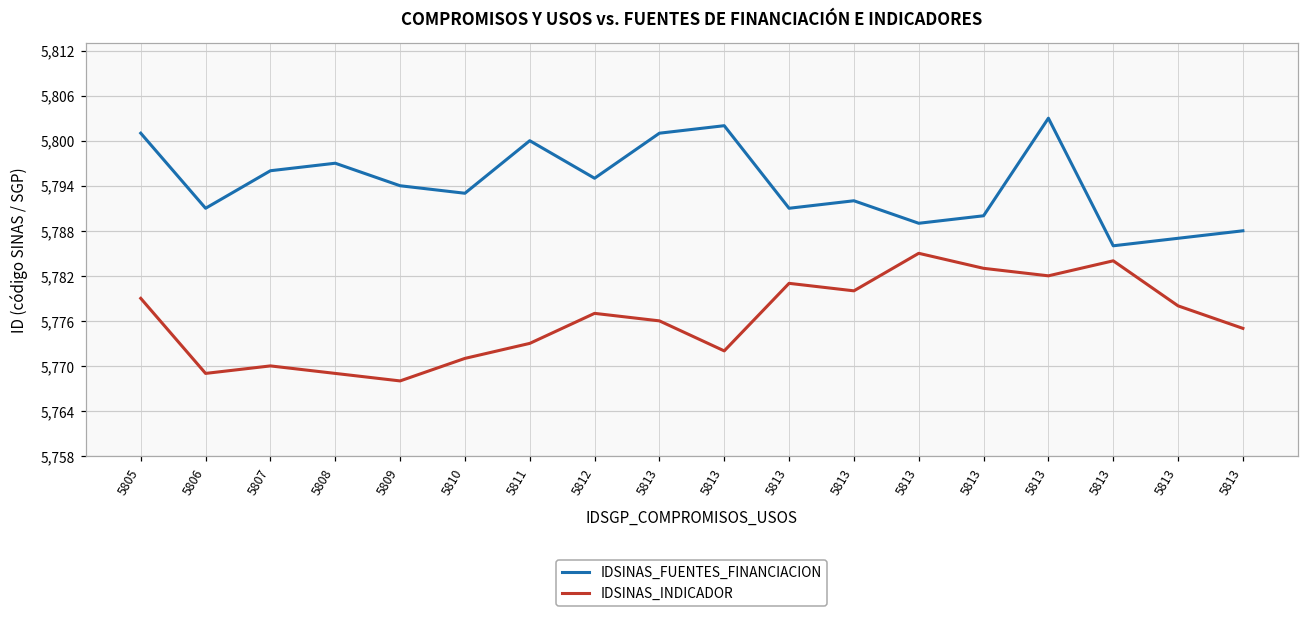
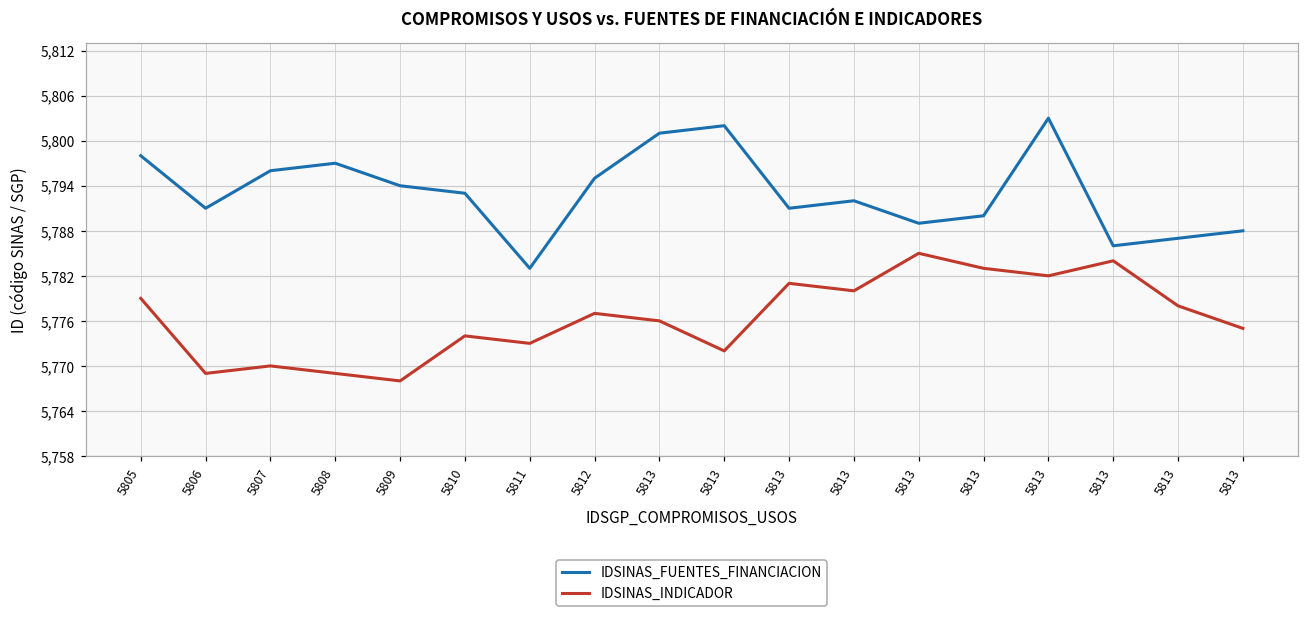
  {
    "IDSINAS_FUENTES_FINANCIACION": {
-     "5805": "5,801",
+     "5805": "5,798",
      "5806": "5,791",
      "5807": "5,796",
      "5808": "5,797",
      "5809": "5,794",
      "5810": "5,793",
-     "5811": "5,800",
+     "5811": "5,783",
      "5812": "5,795"
    },
    "IDSINAS_INDICADOR": {
      "5805": "5,779",
      "5806": "5,769",
      "5807": "5,770",
      "5808": "5,769",
      "5809": "5,768",
-     "5810": "5,771",
+     "5810": "5,774",
      "5811": "5,773",
      "5812": "5,777"
    }
  }
